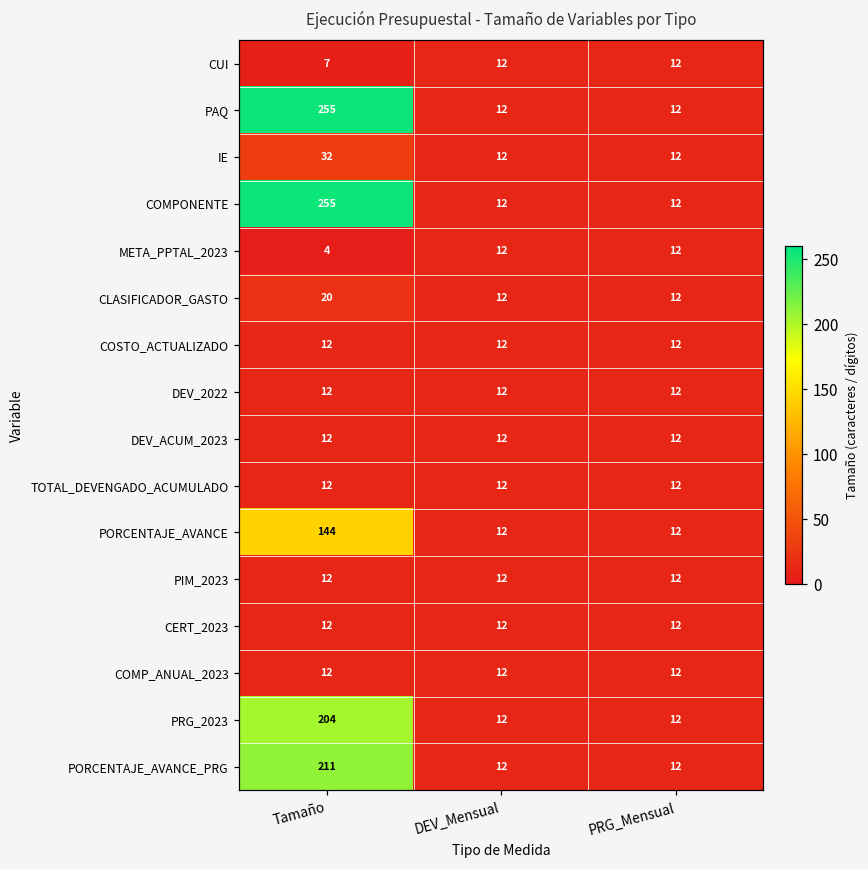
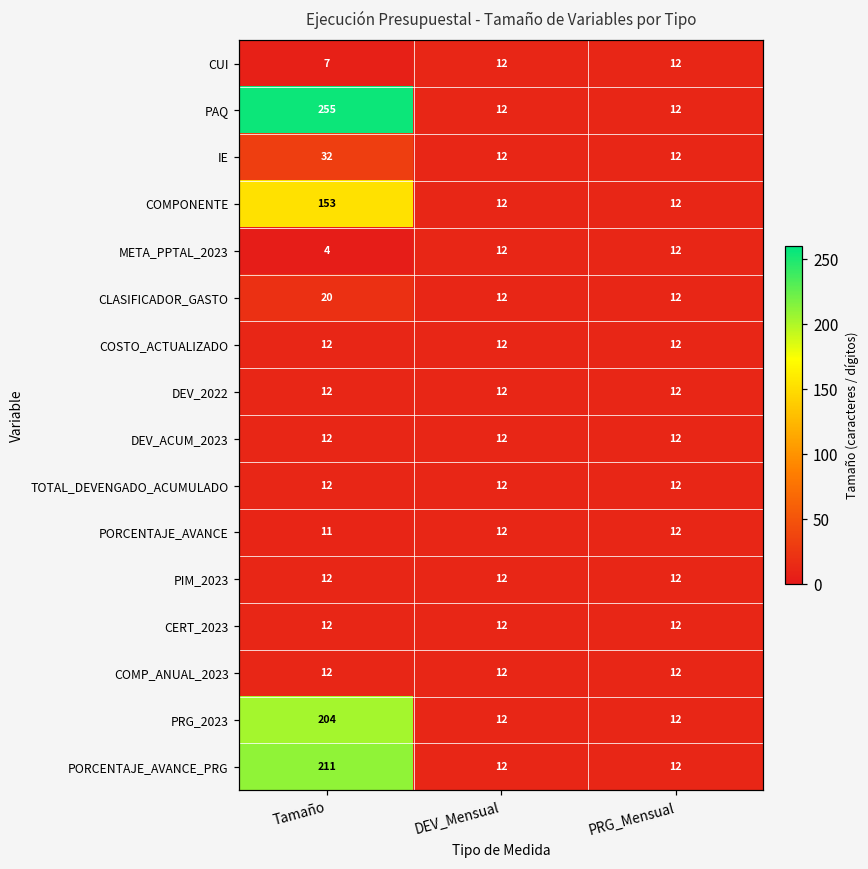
  {
    "CUI": {
      "Tamaño": 7,
      "DEV_Mensual": 12,
      "PRG_Mensual": 12
    },
    "PAQ": {
      "Tamaño": 255,
      "DEV_Mensual": 12,
      "PRG_Mensual": 12
    },
    "IE": {
      "Tamaño": 32,
      "DEV_Mensual": 12,
      "PRG_Mensual": 12
    },
    "COMPONENTE": {
-     "Tamaño": 255,
+     "Tamaño": 153,
      "DEV_Mensual": 12,
      "PRG_Mensual": 12
    },
    "META_PPTAL_2023": {
      "Tamaño": 4,
      "DEV_Mensual": 12,
      "PRG_Mensual": 12
    },
    "CLASIFICADOR_GASTO": {
      "Tamaño": 20,
      "DEV_Mensual": 12,
      "PRG_Mensual": 12
    },
    "COSTO_ACTUALIZADO": {
      "Tamaño": 12,
      "DEV_Mensual": 12,
      "PRG_Mensual": 12
    },
    "DEV_2022": {
      "Tamaño": 12,
      "DEV_Mensual": 12,
      "PRG_Mensual": 12
    },
    "DEV_ACUM_2023": {
      "Tamaño": 12,
      "DEV_Mensual": 12,
      "PRG_Mensual": 12
    },
    "TOTAL_DEVENGADO_ACUMULADO": {
      "Tamaño": 12,
      "DEV_Mensual": 12,
      "PRG_Mensual": 12
    },
    "PORCENTAJE_AVANCE": {
-     "Tamaño": 144,
+     "Tamaño": 11,
      "DEV_Mensual": 12,
      "PRG_Mensual": 12
    },
    "PIM_2023": {
      "Tamaño": 12,
      "DEV_Mensual": 12,
      "PRG_Mensual": 12
    },
    "CERT_2023": {
      "Tamaño": 12,
      "DEV_Mensual": 12,
      "PRG_Mensual": 12
    },
    "COMP_ANUAL_2023": {
      "Tamaño": 12,
      "DEV_Mensual": 12,
      "PRG_Mensual": 12
    },
    "PRG_2023": {
      "Tamaño": 204,
      "DEV_Mensual": 12,
      "PRG_Mensual": 12
    },
    "PORCENTAJE_AVANCE_PRG": {
      "Tamaño": 211,
      "DEV_Mensual": 12,
      "PRG_Mensual": 12
    }
  }
